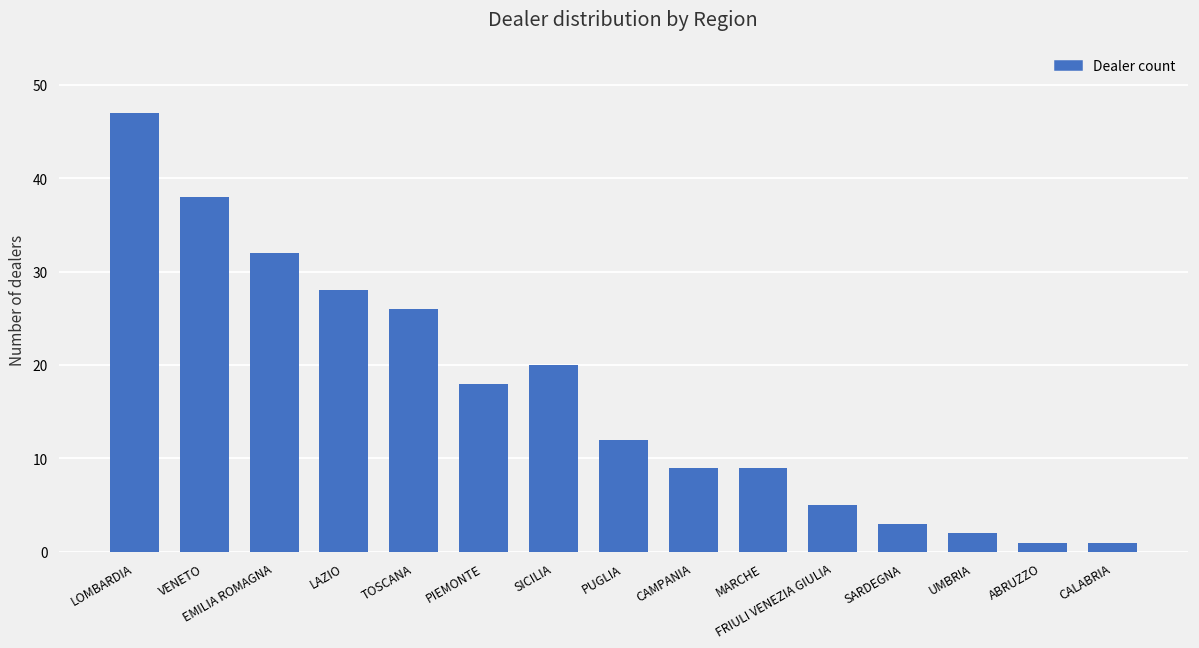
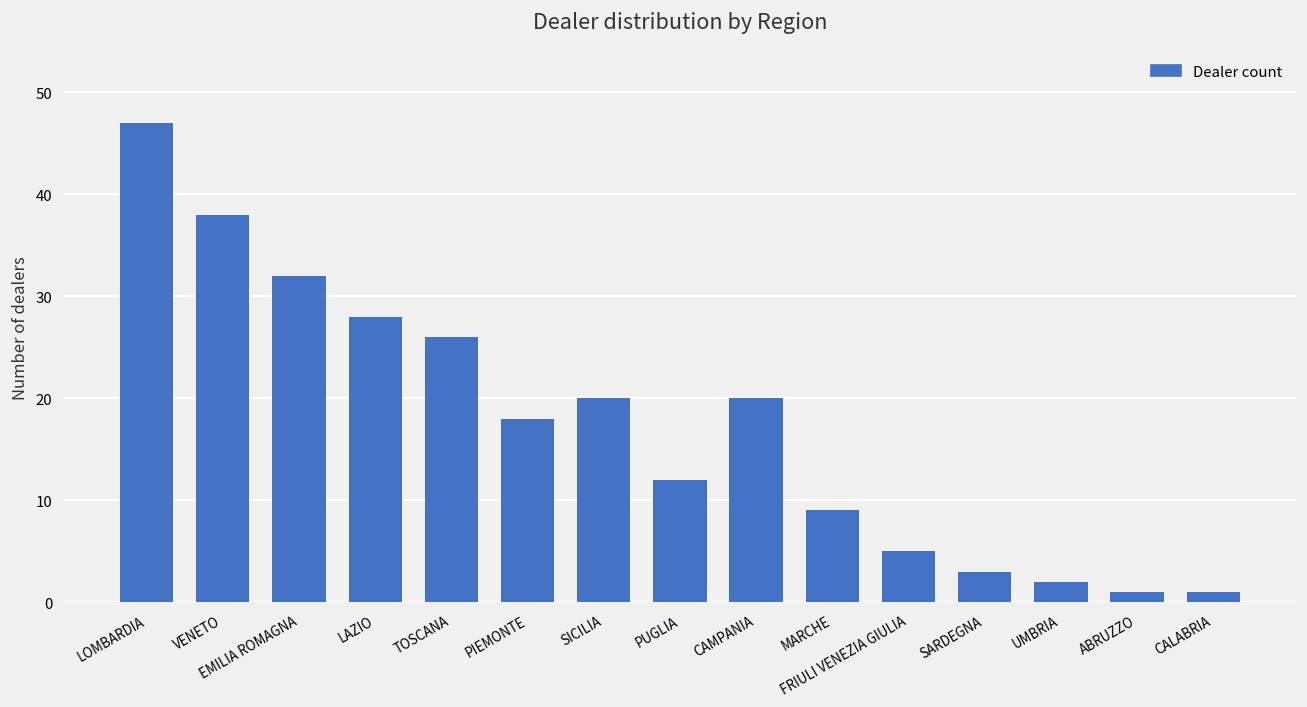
  {
    "LOMBARDIA": 47,
    "VENETO": 38,
    "EMILIA ROMAGNA": 32,
    "LAZIO": 28,
    "TOSCANA": 26,
    "PIEMONTE": 18,
    "SICILIA": 20,
    "PUGLIA": 12,
-   "CAMPANIA": 9,
+   "CAMPANIA": 20,
    "MARCHE": 9,
    "FRIULI VENEZIA GIULIA": 5,
    "SARDEGNA": 3,
    "UMBRIA": 2,
    "ABRUZZO": 1,
    "CALABRIA": 1
  }
